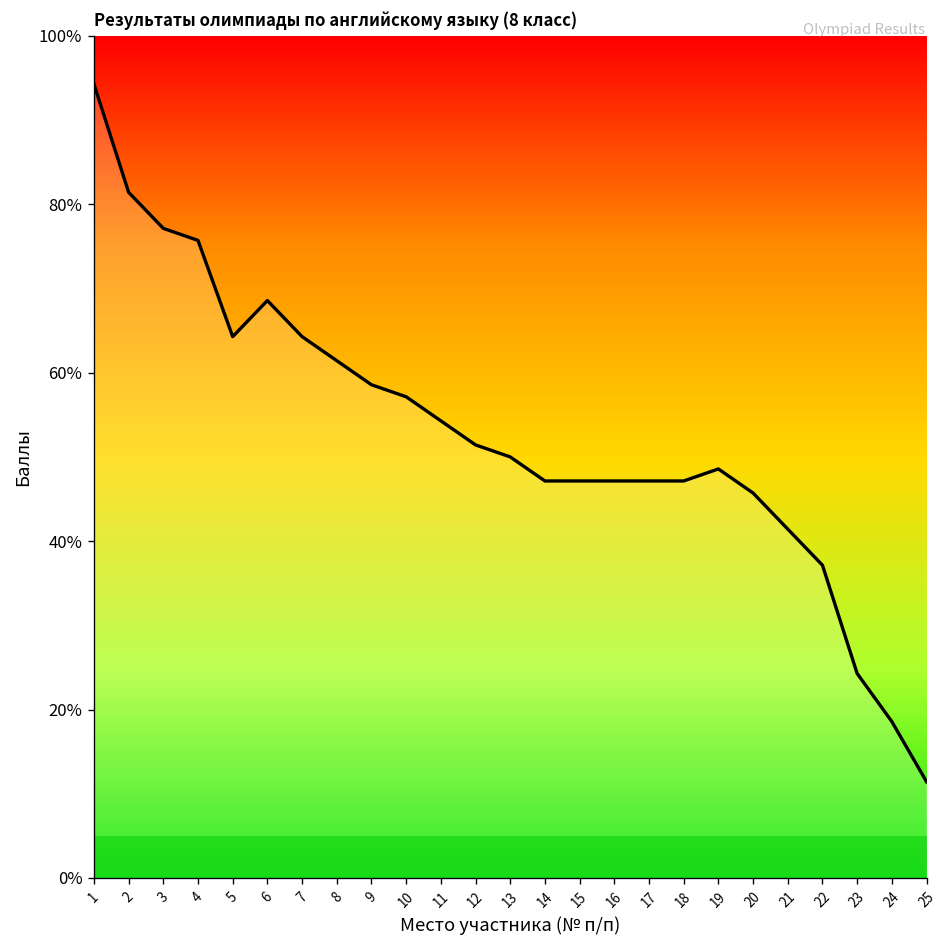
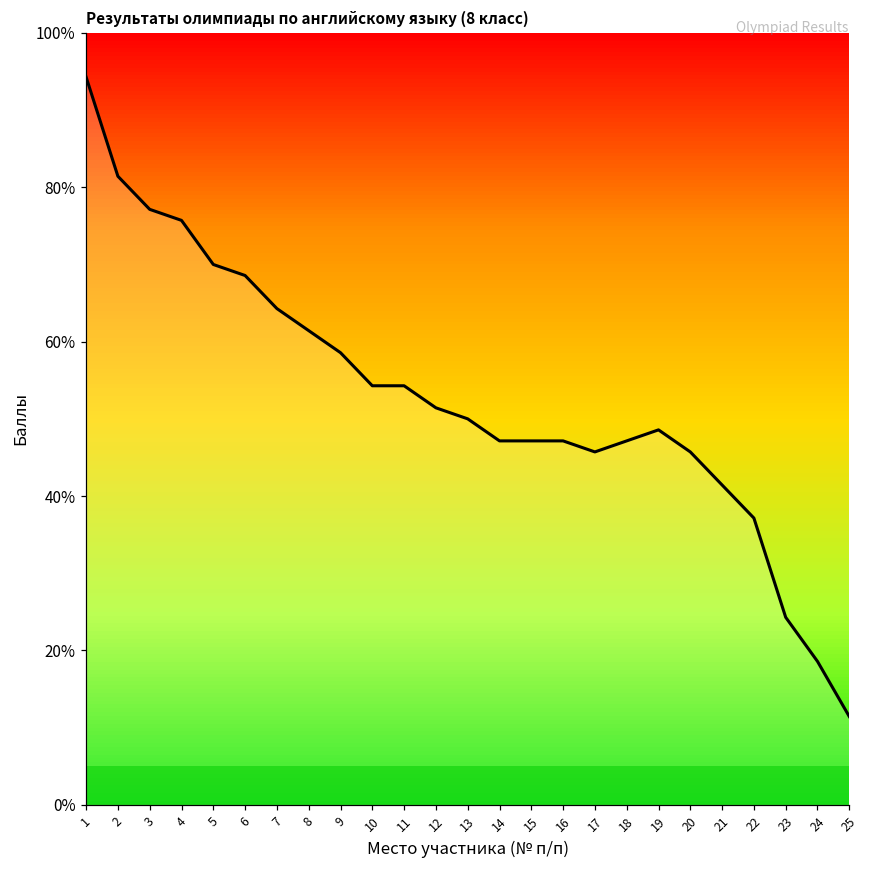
  {
    "1": "94%",
    "2": "81%",
    "3": "77%",
    "4": "76%",
-   "5": "64%",
+   "5": "70%",
    "6": "69%",
    "7": "64%",
    "8": "61%",
    "9": "59%",
-   "10": "57%",
+   "10": "54%",
    "11": "54%",
    "12": "51%",
    "13": "50%",
    "14": "47%",
    "15": "47%",
    "16": "47%",
-   "17": "47%",
+   "17": "46%",
    "18": "47%",
    "19": "49%",
    "20": "46%",
    "21": "41%",
    "22": "37%",
    "23": "24%",
    "24": "19%",
    "25": "11%"
  }
